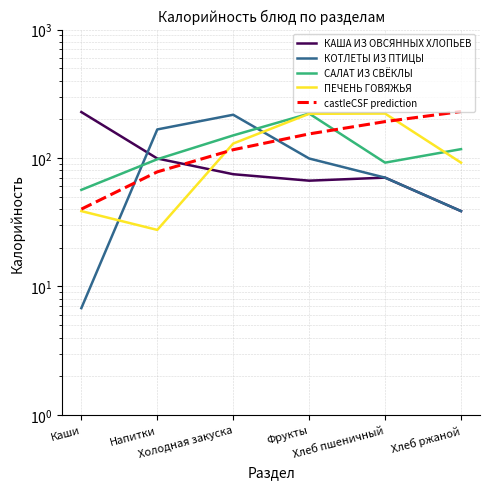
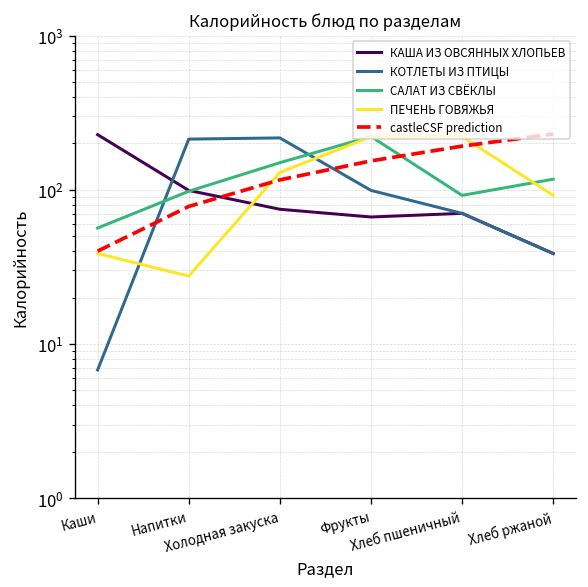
  {
    "КАША ИЗ ОВСЯННЫХ ХЛОПЬЕВ": {
      "Каши": 230,
      "Холодная закуска": 70,
      "Фрукты": 70
    },
    "КОТЛЕТЫ ИЗ ПТИЦЫ": {
      "Каши": 7,
-     "Напитки": 170,
+     "Напитки": 210,
      "Холодная закуска": 220,
      "Фрукты": 100
    },
    "САЛАТ ИЗ СВЁКЛЫ": {
      "Каши": 60,
      "Холодная закуска": 150,
      "Хлеб пшеничный": 90,
      "Хлеб ржаной": 120
    },
    "ПЕЧЕНЬ ГОВЯЖЬЯ": {
      "Напитки": 28,
      "Холодная закуска": 130,
      "Хлеб пшеничный": 220,
      "Хлеб ржаной": 90
    },
    "castleCSF prediction": {
      "Напитки": 80,
      "Холодная закуска": 120,
      "Фрукты": 150,
      "Хлеб пшеничный": 190
    }
  }
